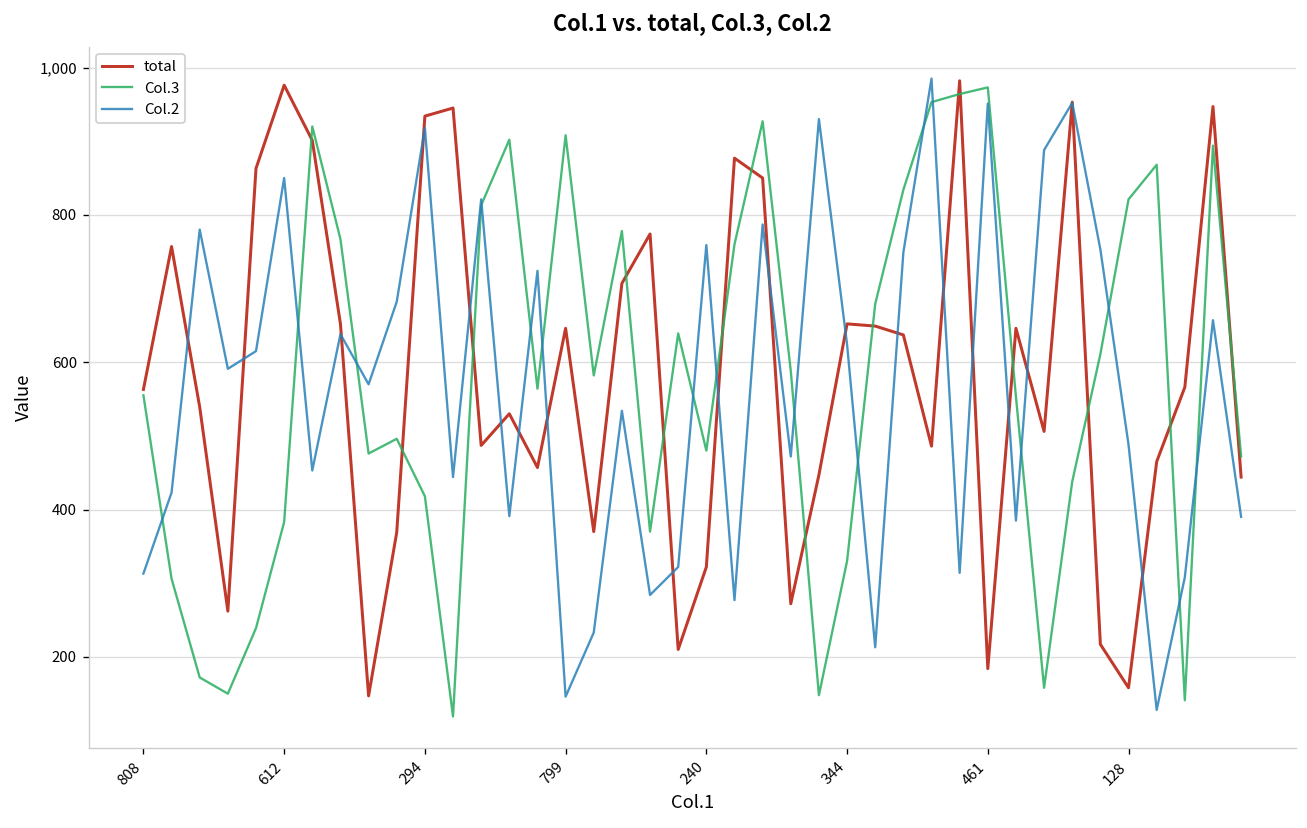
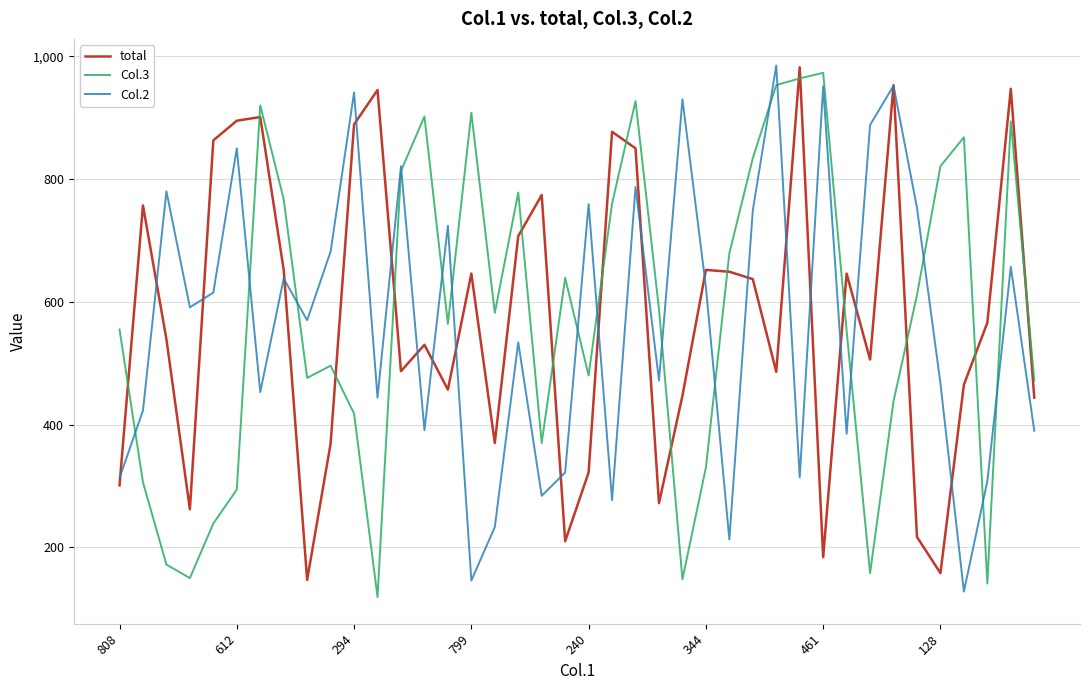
  {
    "total": {
-     "808": 560,
-     "612": 980,
-     "294": 930,
+     "808": 300,
+     "612": 900,
+     "294": 890,
      "799": 650,
      "240": 320,
      "344": 650,
      "461": 180,
      "128": 160
    },
    "Col.3": {
      "808": 560,
-     "612": 380,
+     "612": 290,
      "294": 420,
      "799": 910,
      "240": 480,
      "344": 330,
      "461": 970,
      "128": 820
    },
    "Col.2": {
      "808": 310,
      "612": 850,
-     "294": 920,
+     "294": 940,
      "799": 150,
      "240": 760,
      "344": 620,
      "461": 950,
-     "128": 490
+     "128": 470
    }
  }
